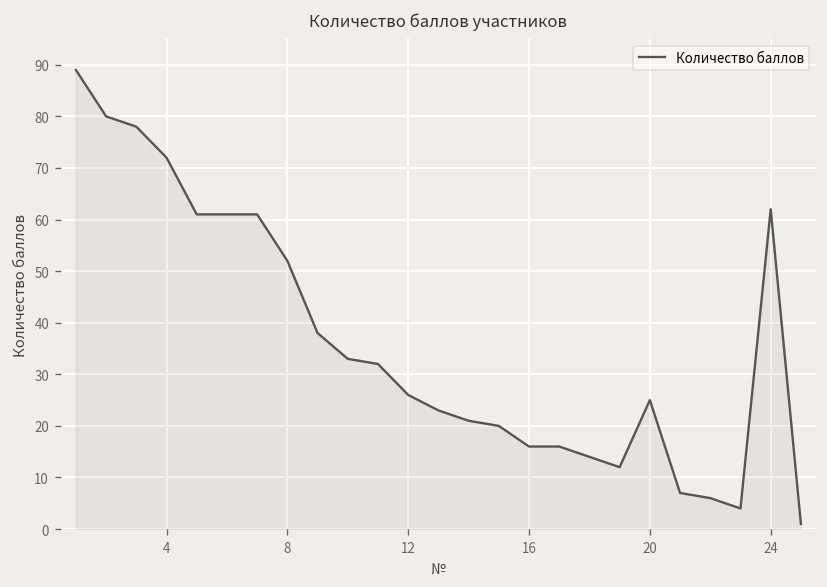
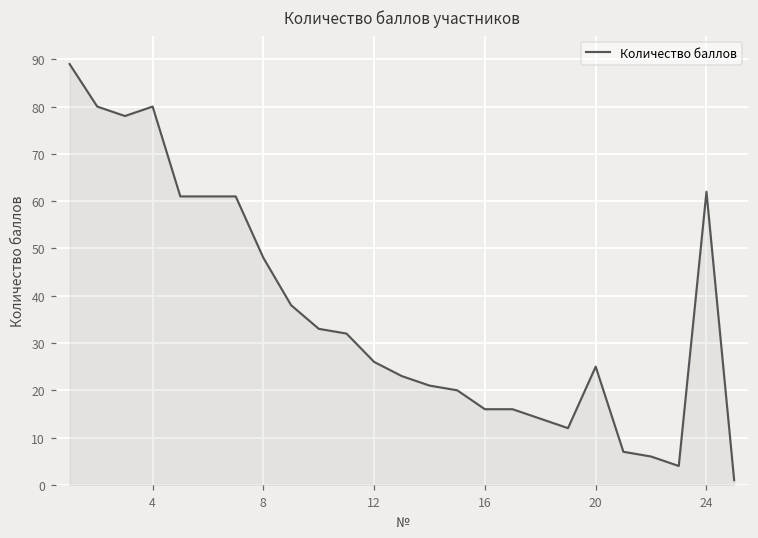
  {
-   "4": 72,
-   "8": 52,
+   "4": 80,
+   "8": 48,
    "12": 26,
    "16": 16,
    "20": 25,
    "24": 62
  }
